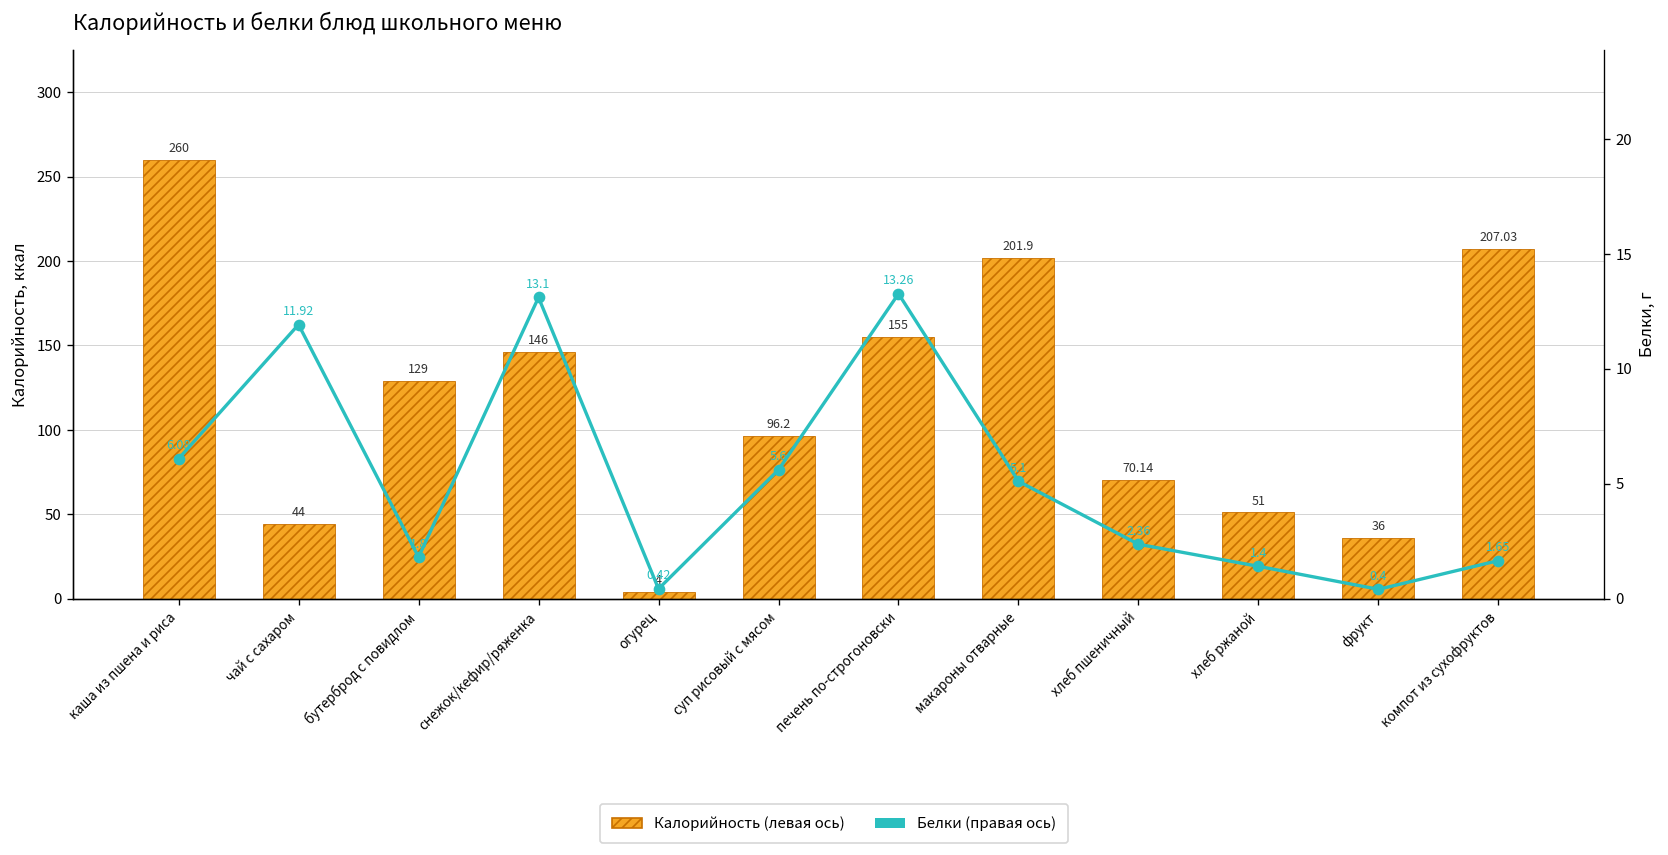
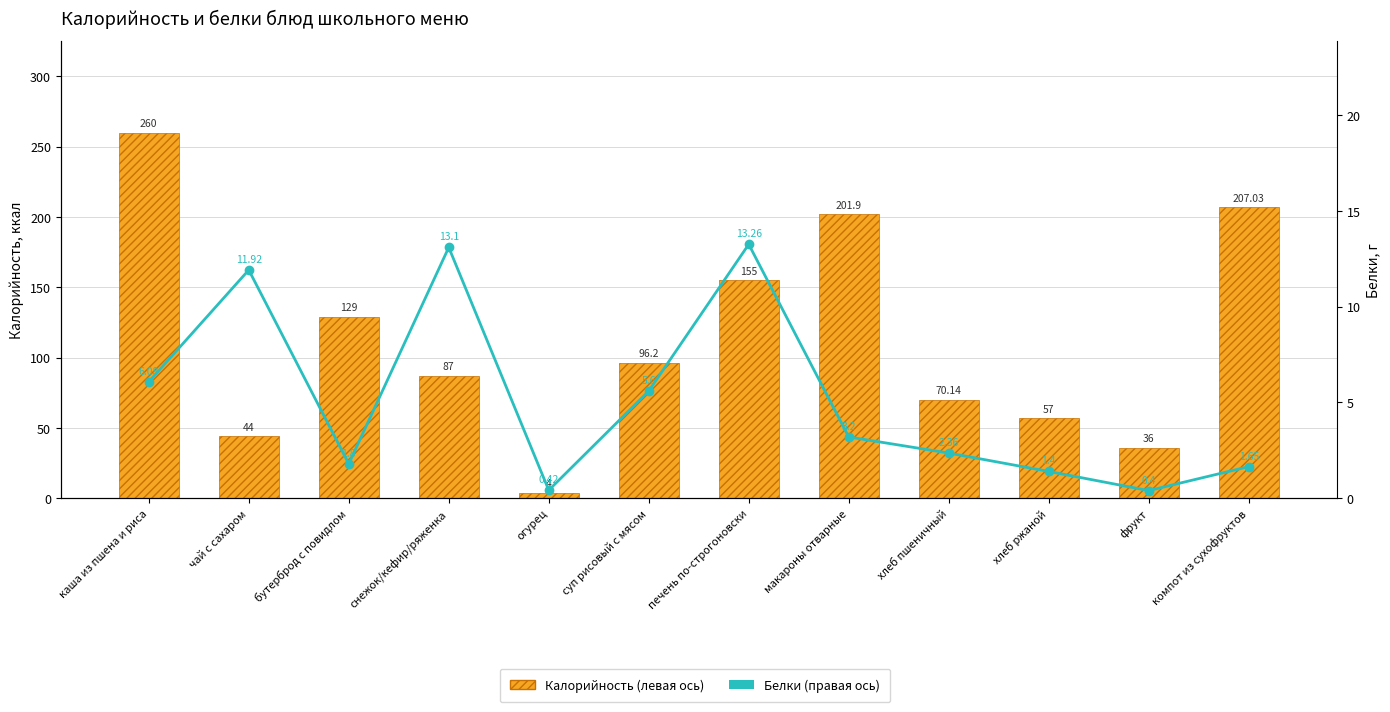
  {
    "Калорийность (левая ось)": {
      "каша из пшена и риса": 260,
      "чай с сахаром": 44,
      "бутерброд с повидлом": 129,
-     "снежок/кефир/ряженка": 146,
+     "снежок/кефир/ряженка": 87,
      "суп рисовый с мясом": 96.2,
      "печень по-строгоновски": 155,
      "макароны отварные": 201.9,
      "хлеб пшеничный": 70.14,
-     "хлеб ржаной": 51,
+     "хлеб ржаной": 57,
      "фрукт": 36,
      "компот из сухофруктов": 207.03
    },
    "Белки (правая ось)": {
      "каша из пшена и риса": 6.08,
      "чай с сахаром": 11.92,
      "бутерброд с повидлом": 1.8,
      "снежок/кефир/ряженка": 13.1,
      "суп рисовый с мясом": 5.6,
      "печень по-строгоновски": 13.26,
-     "макароны отварные": 5.1,
+     "макароны отварные": 3.2,
      "хлеб пшеничный": 2.36,
      "хлеб ржаной": 1.4,
      "фрукт": 0.4,
      "компот из сухофруктов": 1.65
    }
  }
